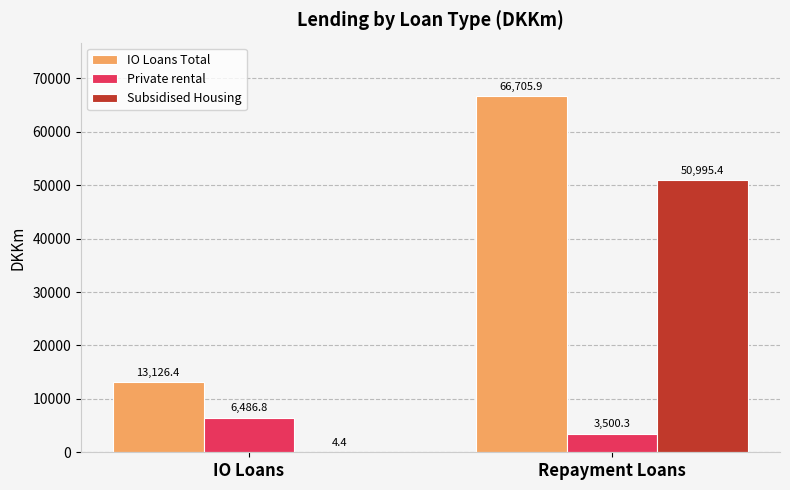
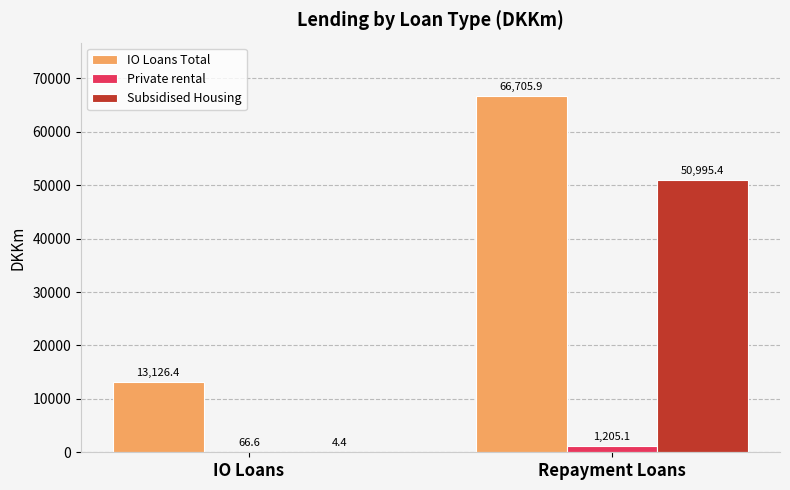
  {
    "IO Loans Total": {
      "IO Loans": "13,126.4",
      "Repayment Loans": "66,705.9"
    },
    "Private rental": {
-     "IO Loans": "6,486.8",
-     "Repayment Loans": "3,500.3"
+     "IO Loans": "66.6",
+     "Repayment Loans": "1,205.1"
    },
    "Subsidised Housing": {
      "IO Loans": "4.4",
      "Repayment Loans": "50,995.4"
    }
  }
